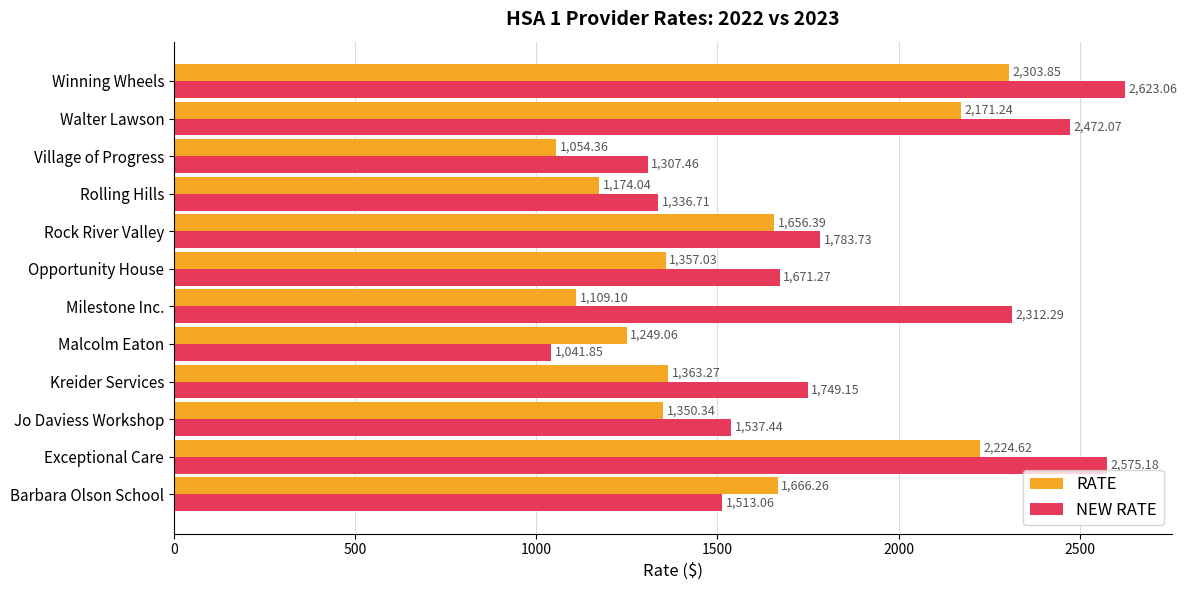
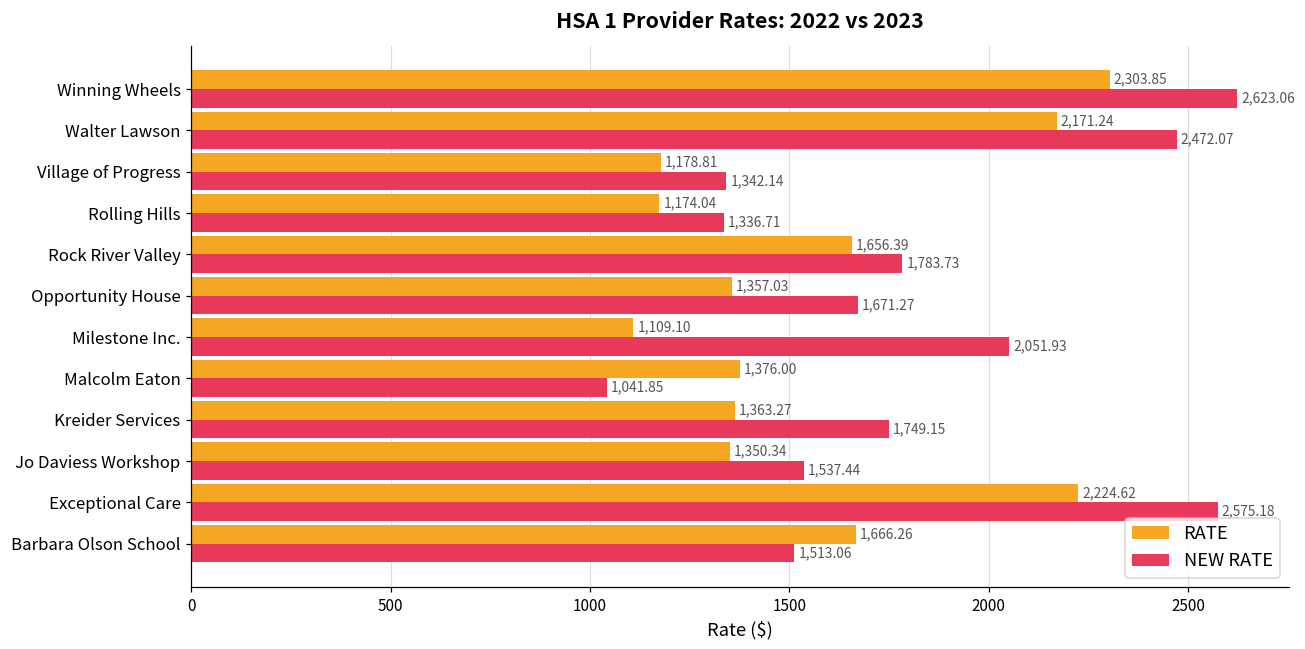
  {
    "RATE": {
      "Winning Wheels": "2,303.85",
      "Walter Lawson": "2,171.24",
-     "Village of Progress": "1,054.36",
+     "Village of Progress": "1,178.81",
      "Rolling Hills": "1,174.04",
      "Rock River Valley": "1,656.39",
      "Opportunity House": "1,357.03",
      "Milestone Inc.": "1,109.10",
-     "Malcolm Eaton": "1,249.06",
+     "Malcolm Eaton": "1,376.00",
      "Kreider Services": "1,363.27",
      "Jo Daviess Workshop": "1,350.34",
      "Exceptional Care": "2,224.62",
      "Barbara Olson School": "1,666.26"
    },
    "NEW RATE": {
      "Winning Wheels": "2,623.06",
      "Walter Lawson": "2,472.07",
-     "Village of Progress": "1,307.46",
+     "Village of Progress": "1,342.14",
      "Rolling Hills": "1,336.71",
      "Rock River Valley": "1,783.73",
      "Opportunity House": "1,671.27",
-     "Milestone Inc.": "2,312.29",
+     "Milestone Inc.": "2,051.93",
      "Malcolm Eaton": "1,041.85",
      "Kreider Services": "1,749.15",
      "Jo Daviess Workshop": "1,537.44",
      "Barbara Olson School": "1,513.06"
    }
  }
